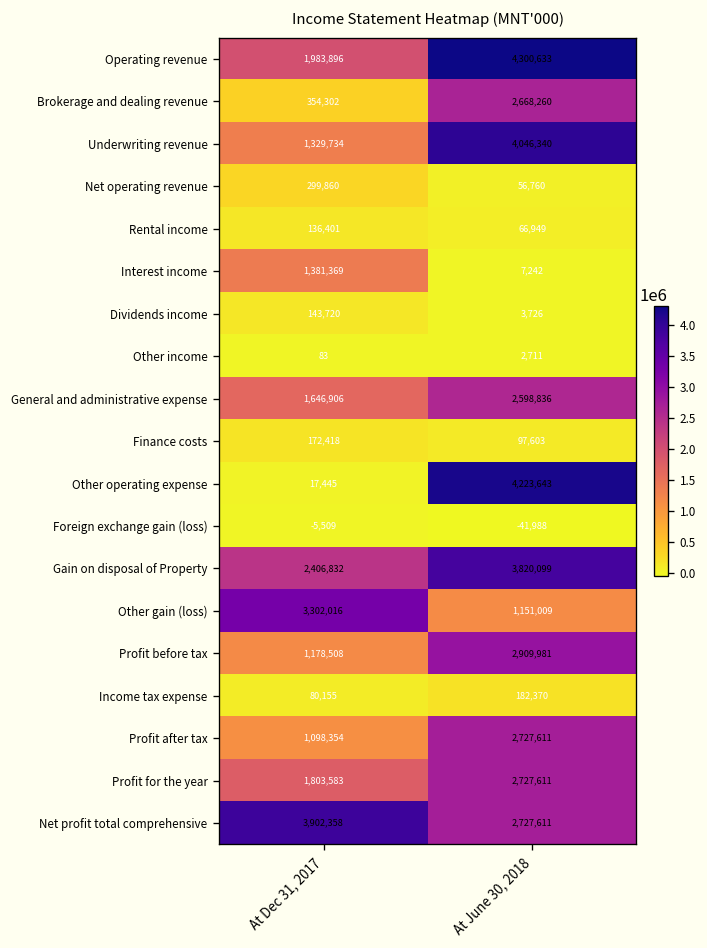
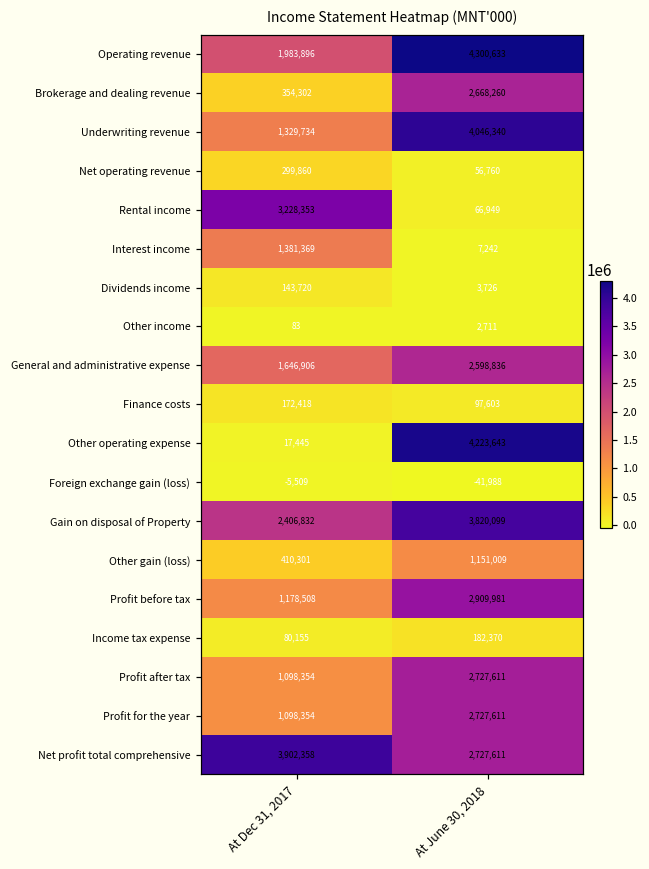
  {
    "Operating revenue": {
      "At Dec 31, 2017": "1,983,896",
      "At June 30, 2018": "4,300,633"
    },
    "Brokerage and dealing revenue": {
      "At Dec 31, 2017": "354,302",
      "At June 30, 2018": "2,668,260"
    },
    "Underwriting revenue": {
      "At Dec 31, 2017": "1,329,734",
      "At June 30, 2018": "4,046,340"
    },
    "Net operating revenue": {
      "At Dec 31, 2017": "299,860",
      "At June 30, 2018": "56,760"
    },
    "Rental income": {
-     "At Dec 31, 2017": "136,401",
+     "At Dec 31, 2017": "3,228,353",
      "At June 30, 2018": "66,949"
    },
    "Interest income": {
      "At Dec 31, 2017": "1,381,369",
      "At June 30, 2018": "7,242"
    },
    "Dividends income": {
      "At Dec 31, 2017": "143,720",
      "At June 30, 2018": "3,726"
    },
    "Other income": {
      "At Dec 31, 2017": "83",
      "At June 30, 2018": "2,711"
    },
    "General and administrative expense": {
      "At Dec 31, 2017": "1,646,906",
      "At June 30, 2018": "2,598,836"
    },
    "Finance costs": {
      "At Dec 31, 2017": "172,418",
      "At June 30, 2018": "97,603"
    },
    "Other operating expense": {
      "At Dec 31, 2017": "17,445",
      "At June 30, 2018": "4,223,643"
    },
    "Foreign exchange gain (loss)": {
      "At Dec 31, 2017": "-5,509",
      "At June 30, 2018": "-41,988"
    },
    "Gain on disposal of Property": {
      "At Dec 31, 2017": "2,406,832",
      "At June 30, 2018": "3,820,099"
    },
    "Other gain (loss)": {
-     "At Dec 31, 2017": "3,302,016",
+     "At Dec 31, 2017": "410,301",
      "At June 30, 2018": "1,151,009"
    },
    "Profit before tax": {
      "At Dec 31, 2017": "1,178,508",
      "At June 30, 2018": "2,909,981"
    },
    "Income tax expense": {
      "At Dec 31, 2017": "80,155",
      "At June 30, 2018": "182,370"
    },
    "Profit after tax": {
      "At Dec 31, 2017": "1,098,354",
      "At June 30, 2018": "2,727,611"
    },
    "Profit for the year": {
-     "At Dec 31, 2017": "1,803,583",
+     "At Dec 31, 2017": "1,098,354",
      "At June 30, 2018": "2,727,611"
    },
    "Net profit total comprehensive": {
      "At Dec 31, 2017": "3,902,358",
      "At June 30, 2018": "2,727,611"
    }
  }
